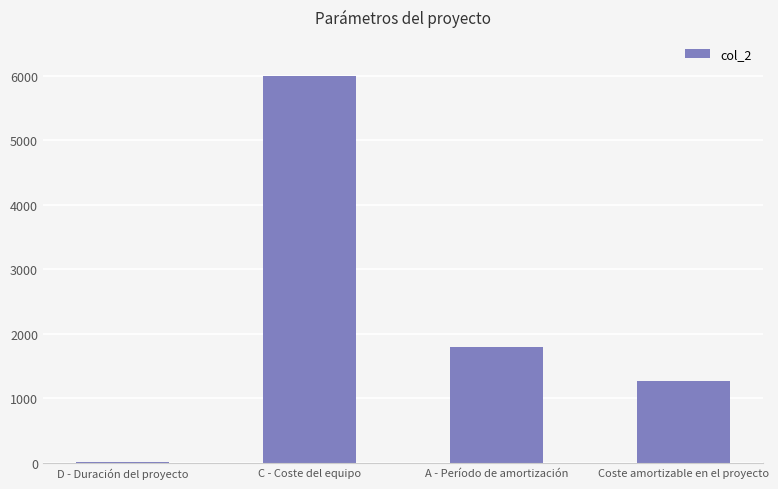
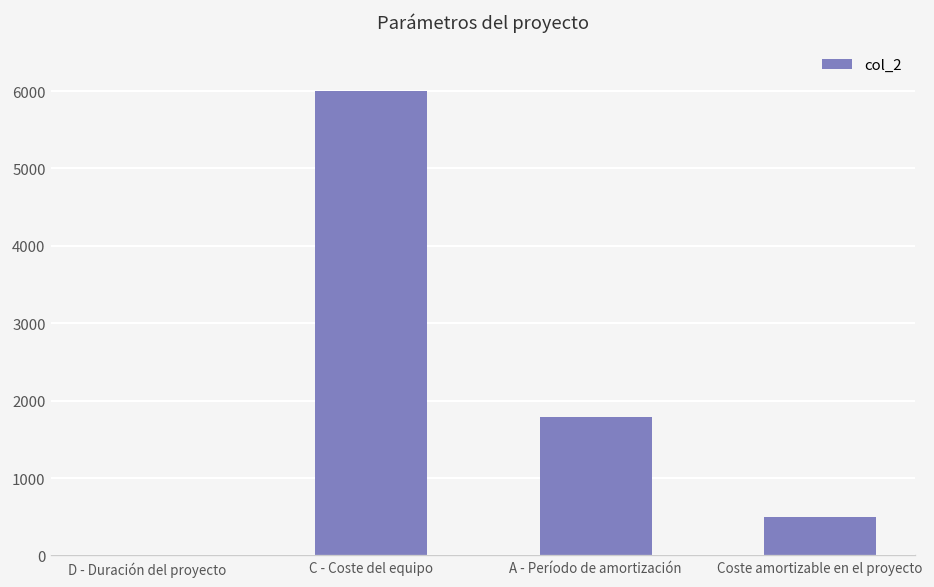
  {
    "C - Coste del equipo": 6000,
    "A - Período de amortización": 1800,
-   "Coste amortizable en el proyecto": 1300
+   "Coste amortizable en el proyecto": 500
  }
